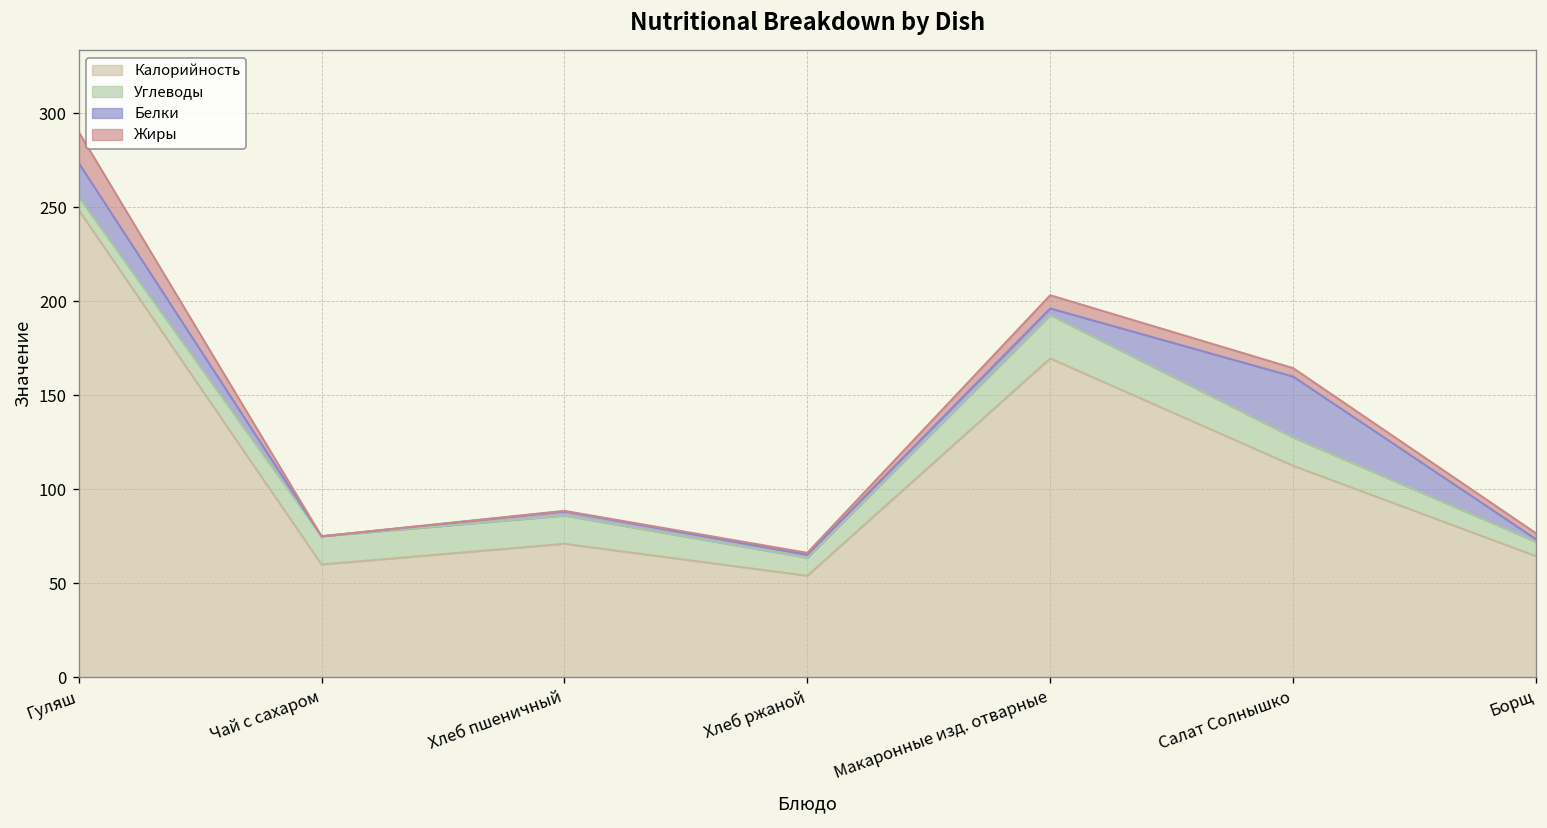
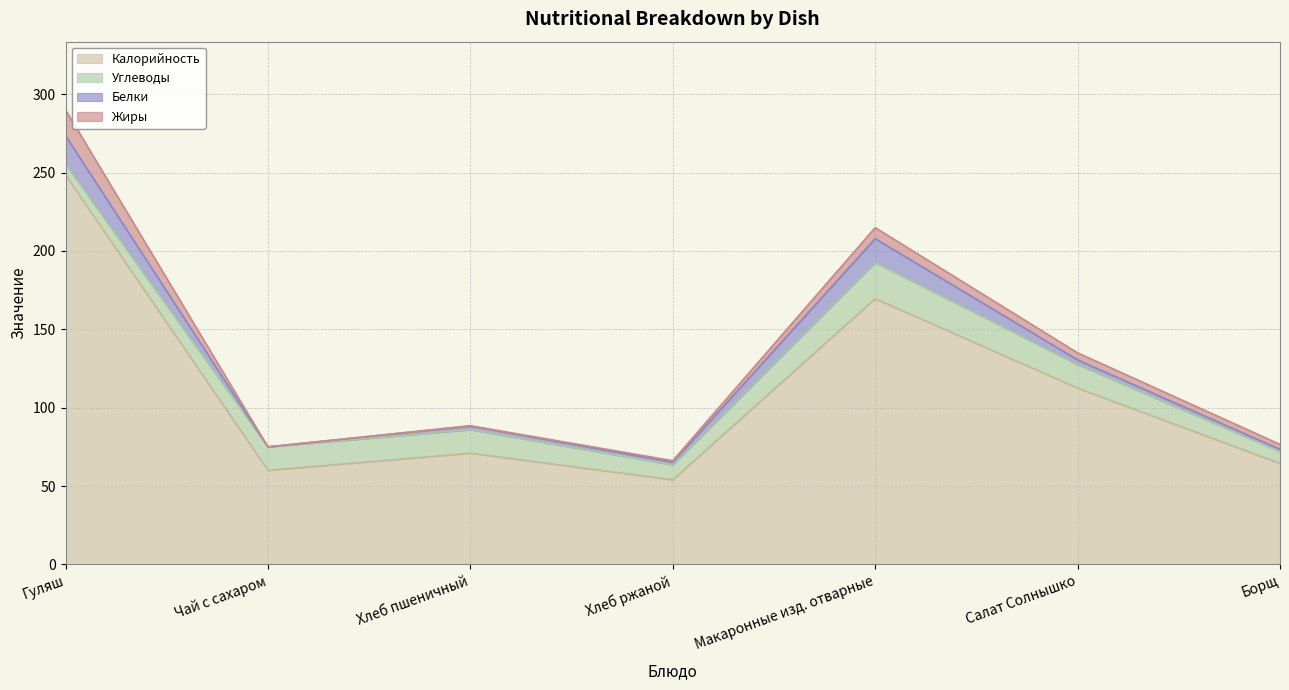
  {
    "Белки": {
      "Гуляш": 18,
-     "Макаронные изд. отварные": 3,
-     "Салат Солнышко": 32
+     "Макаронные изд. отварные": 15,
+     "Салат Солнышко": 3
    }
  }
